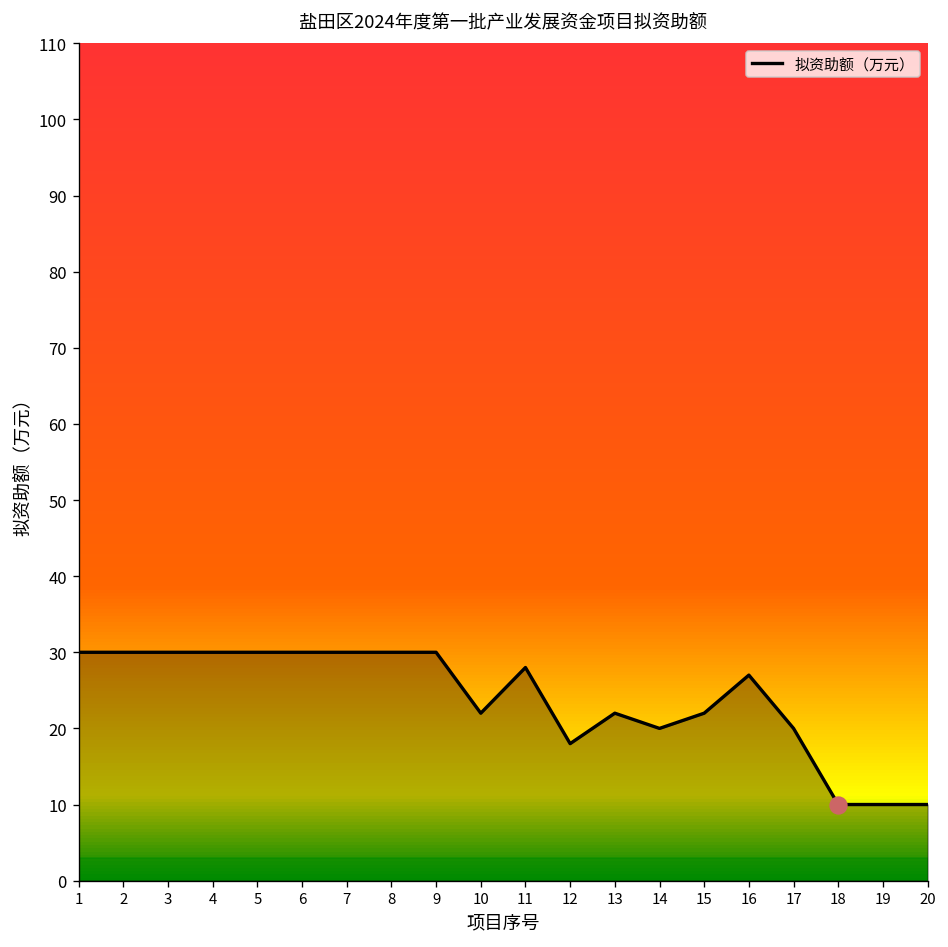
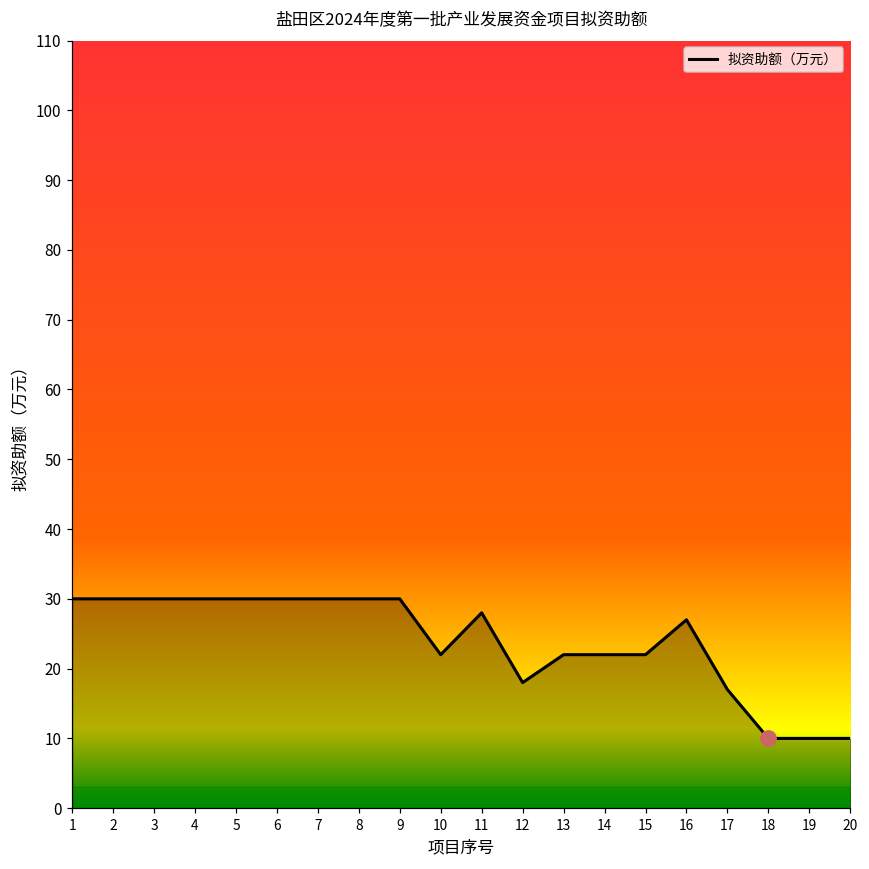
  {
    "拟资助额（万元）": {
      "1": 30,
      "2": 30,
      "3": 30,
      "4": 30,
      "5": 30,
      "6": 30,
      "7": 30,
      "8": 30,
      "9": 30,
      "10": 22,
      "11": 28,
      "12": 18,
      "13": 22,
-     "14": 20,
+     "14": 22,
      "15": 22,
      "16": 27,
-     "17": 20,
+     "17": 17,
      "19": 10,
      "20": 10
    }
  }
